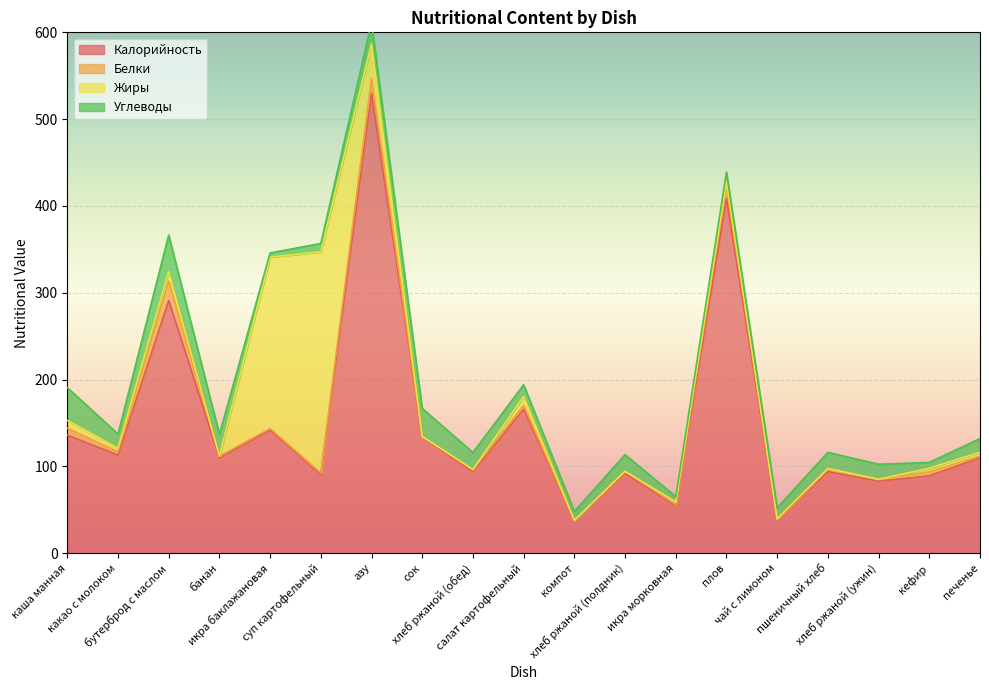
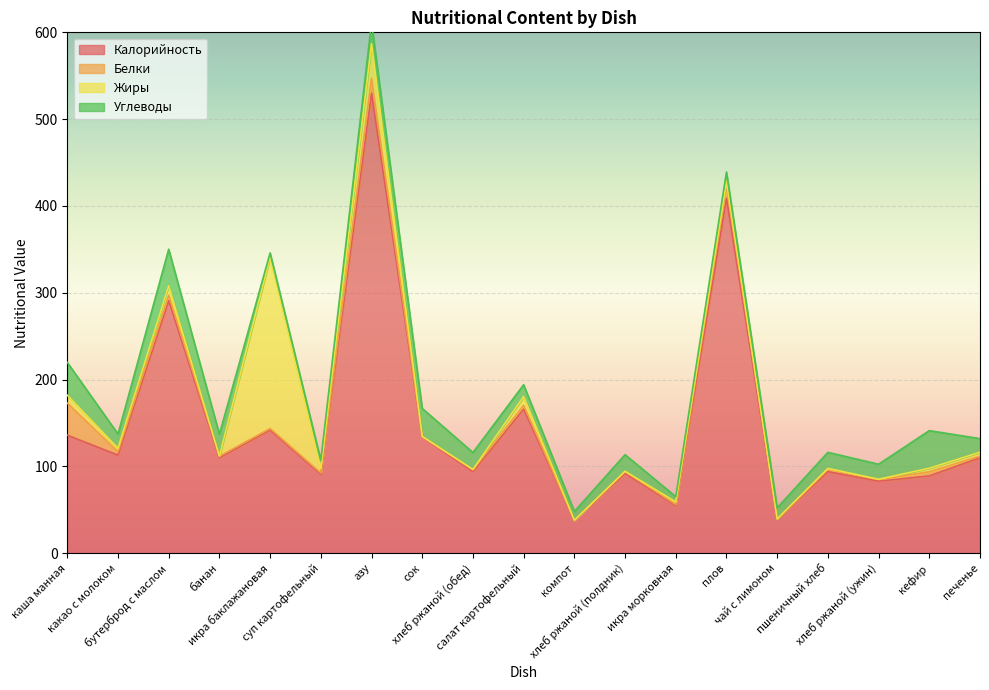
  {
    "Калорийность": {
      "каша манная": 140,
      "какао с молоком": 110,
      "бутерброд с маслом": 290,
      "азу": 530,
      "салат картофельный": 170,
      "плов": 410,
      "кефир": 90
    },
    "Белки": {
-     "каша манная": 10,
+     "каша манная": 40,
      "какао с молоком": 0,
-     "бутерброд с маслом": 20,
+     "бутерброд с маслом": 10,
      "азу": 20,
      "салат картофельный": 0,
      "плов": 10,
      "кефир": 0
    },
    "Жиры": {
      "каша манная": 10,
      "какао с молоком": 0,
      "бутерброд с маслом": 10,
      "икра баклажановая": 200,
-     "суп картофельный": 250,
+     "суп картофельный": 10,
      "азу": 40,
      "салат картофельный": 10,
      "плов": 10,
      "кефир": 0,
      "печенье": 0
    },
    "Углеводы": {
      "каша манная": 40,
      "какао с молоком": 20,
      "бутерброд с маслом": 40,
      "банан": 30,
      "икра баклажановая": 0,
      "суп картофельный": 10,
      "сок": 30,
      "хлеб ржаной (обед)": 20,
      "салат картофельный": 10,
      "компот": 10,
      "хлеб ржаной (полдник)": 20,
      "икра морковная": 10,
      "плов": 10,
      "чай с лимоном": 10,
      "пшеничный хлеб": 20,
      "хлеб ржаной (ужин)": 20,
-     "кефир": 10,
+     "кефир": 40,
      "печенье": 20
    }
  }
